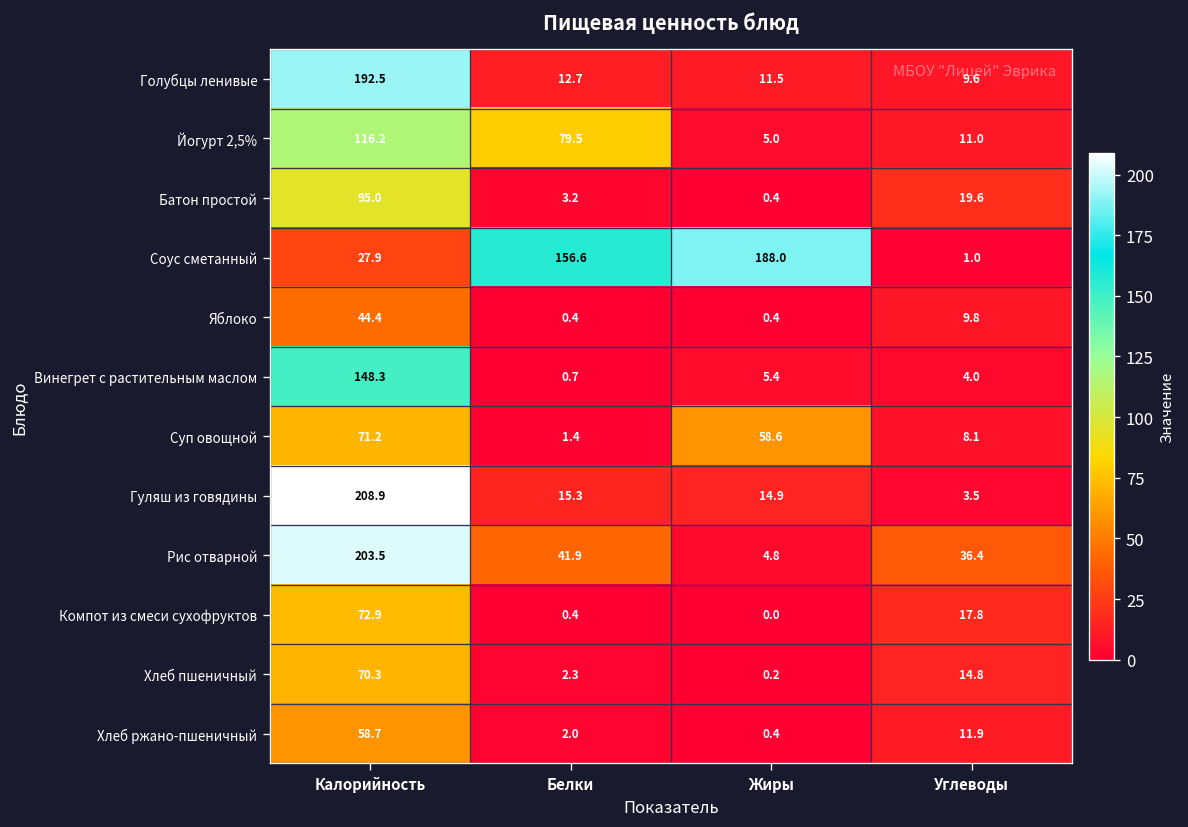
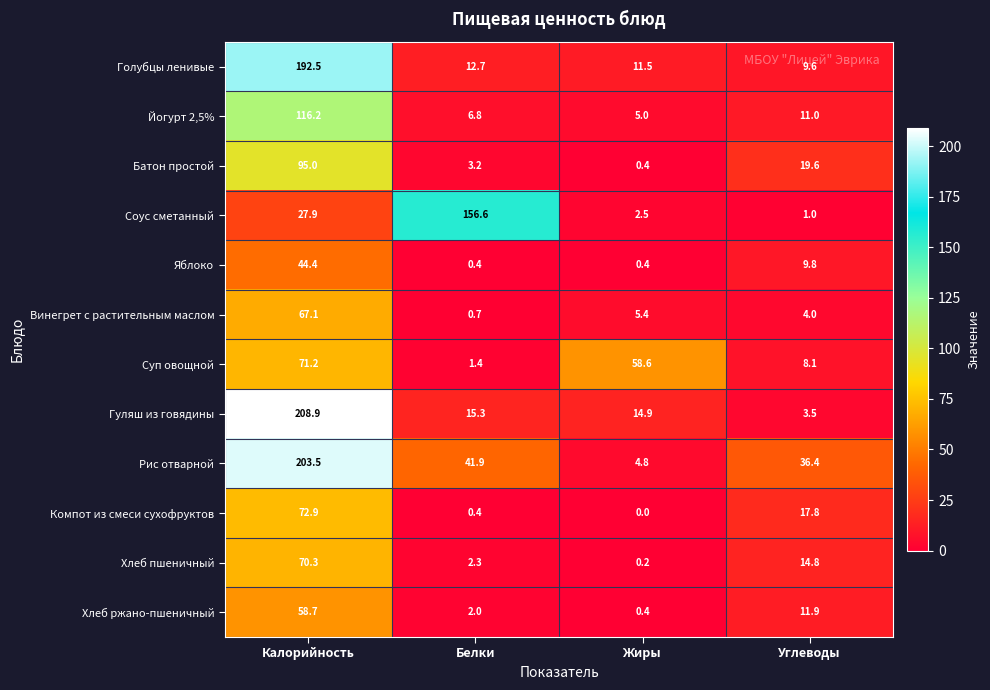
  {
    "Голубцы ленивые": {
      "Калорийность": 192.5,
      "Белки": 12.7,
      "Жиры": 11.5
    },
    "Йогурт 2,5%": {
      "Калорийность": 116.2,
-     "Белки": 79.5,
+     "Белки": 6.8,
      "Жиры": 5.0,
      "Углеводы": 11.0
    },
    "Батон простой": {
      "Калорийность": 95.0,
      "Белки": 3.2,
      "Жиры": 0.4,
      "Углеводы": 19.6
    },
    "Соус сметанный": {
      "Калорийность": 27.9,
      "Белки": 156.6,
-     "Жиры": 188.0,
+     "Жиры": 2.5,
      "Углеводы": 1.0
    },
    "Яблоко": {
      "Калорийность": 44.4,
      "Белки": 0.4,
      "Жиры": 0.4,
      "Углеводы": 9.8
    },
    "Винегрет с растительным маслом": {
-     "Калорийность": 148.3,
+     "Калорийность": 67.1,
      "Белки": 0.7,
      "Жиры": 5.4,
      "Углеводы": 4.0
    },
    "Суп овощной": {
      "Калорийность": 71.2,
      "Белки": 1.4,
      "Жиры": 58.6,
      "Углеводы": 8.1
    },
    "Гуляш из говядины": {
      "Калорийность": 208.9,
      "Белки": 15.3,
      "Жиры": 14.9,
      "Углеводы": 3.5
    },
    "Рис отварной": {
      "Калорийность": 203.5,
      "Белки": 41.9,
      "Жиры": 4.8,
      "Углеводы": 36.4
    },
    "Компот из смеси сухофруктов": {
      "Калорийность": 72.9,
      "Белки": 0.4,
      "Жиры": 0.0,
      "Углеводы": 17.8
    },
    "Хлеб пшеничный": {
      "Калорийность": 70.3,
      "Белки": 2.3,
      "Жиры": 0.2,
      "Углеводы": 14.8
    },
    "Хлеб ржано-пшеничный": {
      "Калорийность": 58.7,
      "Белки": 2.0,
      "Жиры": 0.4,
      "Углеводы": 11.9
    }
  }
